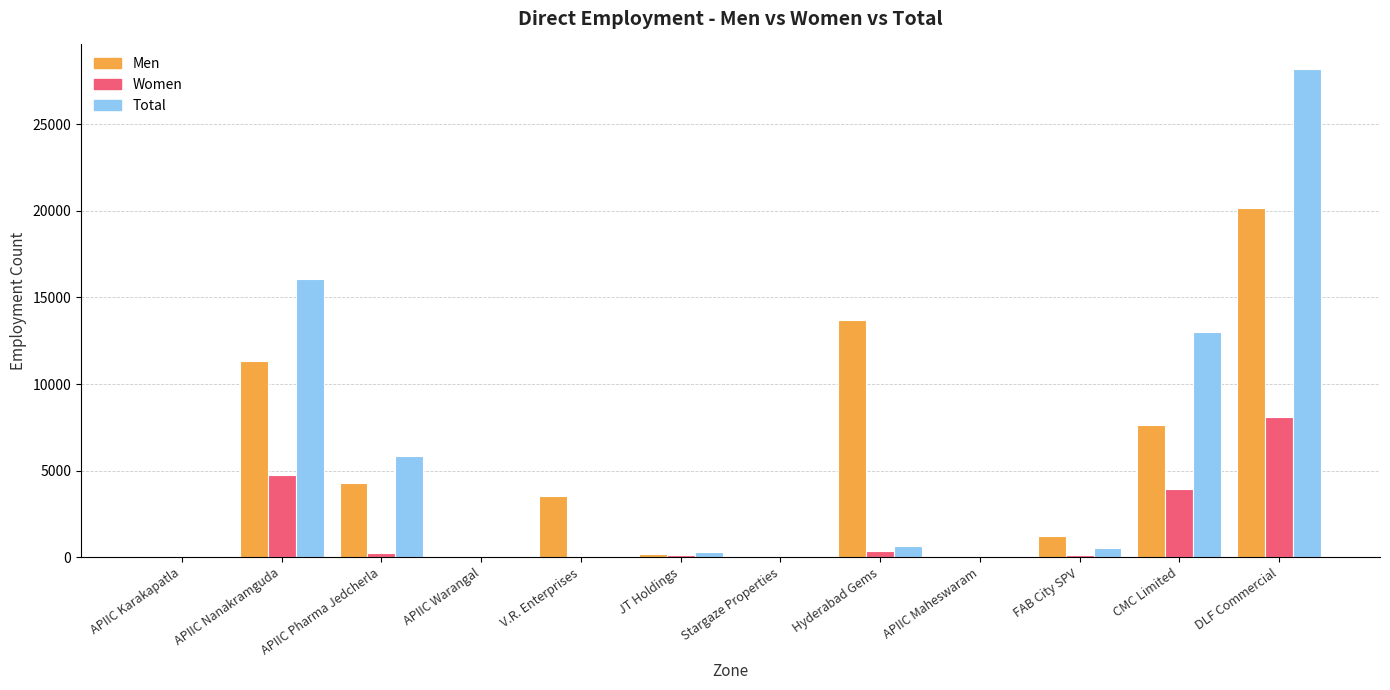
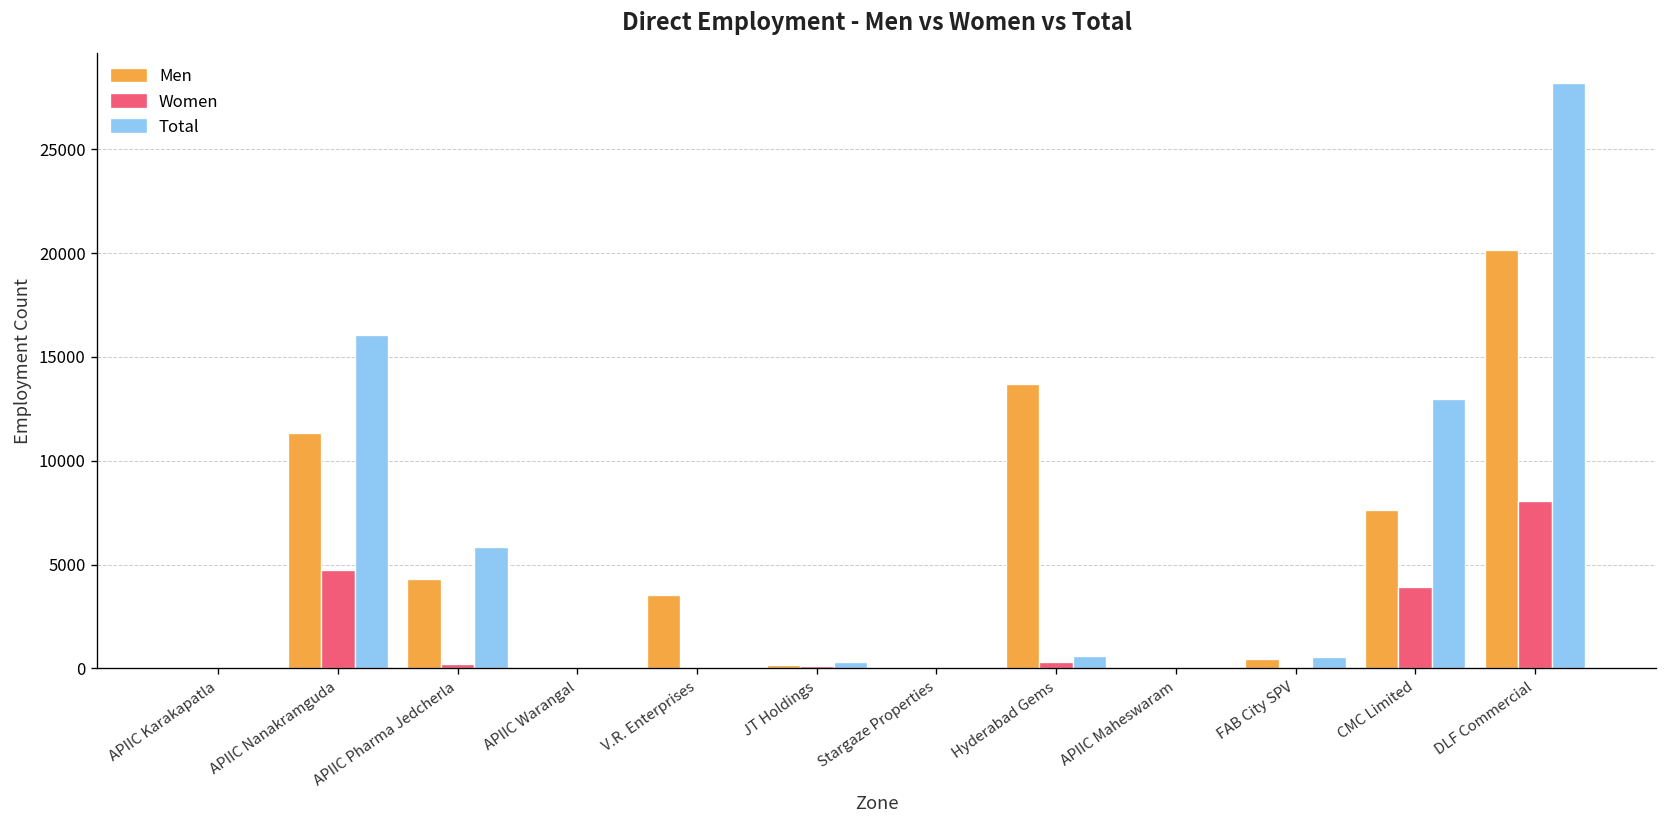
  {
    "Men": {
      "APIIC Nanakramguda": 11300,
      "APIIC Pharma Jedcherla": 4300,
      "APIIC Warangal": 0,
      "V.R. Enterprises": 3500,
      "JT Holdings": 200,
      "Hyderabad Gems": 13700,
      "APIIC Maheswaram": 0,
-     "FAB City SPV": 1200,
+     "FAB City SPV": 400,
      "CMC Limited": 7600,
      "DLF Commercial": 20100
    },
    "Women": {
      "APIIC Nanakramguda": 4800,
      "APIIC Pharma Jedcherla": 200,
      "APIIC Warangal": 0,
      "V.R. Enterprises": 0,
      "Stargaze Properties": 0,
      "Hyderabad Gems": 300,
      "APIIC Maheswaram": 0,
      "CMC Limited": 3900,
      "DLF Commercial": 8100
    },
    "Total": {
      "APIIC Nanakramguda": 16100,
      "APIIC Pharma Jedcherla": 5900,
      "APIIC Warangal": 0,
      "JT Holdings": 300,
      "Hyderabad Gems": 600,
      "APIIC Maheswaram": 0,
      "FAB City SPV": 500,
      "CMC Limited": 13000,
      "DLF Commercial": 28200
    }
  }
